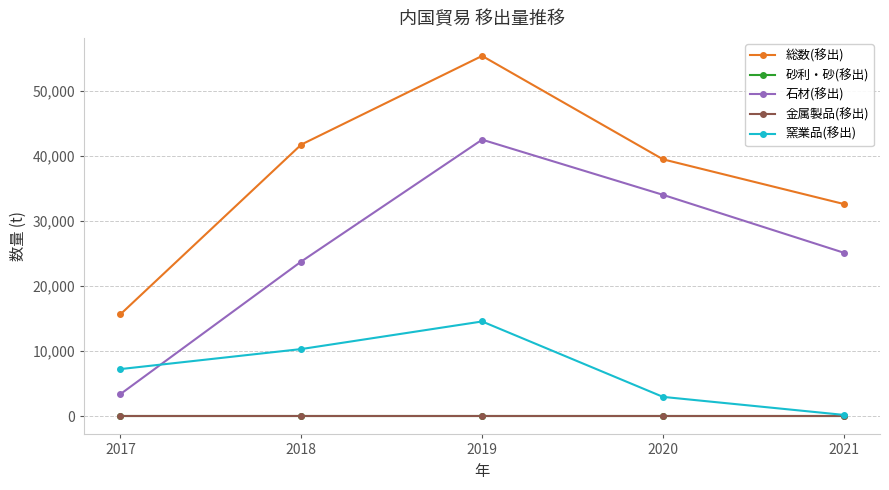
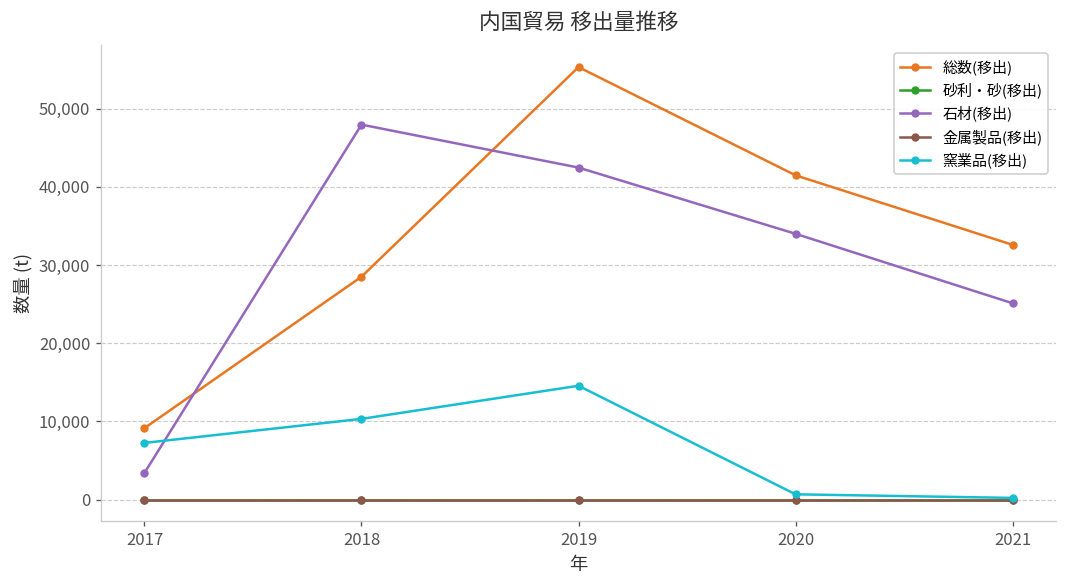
  {
    "総数(移出)": {
-     "2017": "16,000",
-     "2018": "42,000",
+     "2017": "9,000",
+     "2018": "29,000",
      "2019": "55,000",
-     "2020": "39,000",
+     "2020": "41,000",
      "2021": "33,000"
    },
    "金属製品(移出)": {
      "2017": "0",
      "2018": "0",
      "2019": "0",
      "2020": "0"
    },
    "石材(移出)": {
      "2017": "3,000",
-     "2018": "24,000",
+     "2018": "48,000",
      "2019": "42,000",
      "2020": "34,000",
      "2021": "25,000"
    },
    "窯業品(移出)": {
      "2017": "7,000",
      "2018": "10,000",
      "2019": "15,000",
-     "2020": "3,000"
+     "2020": "1,000"
    }
  }
